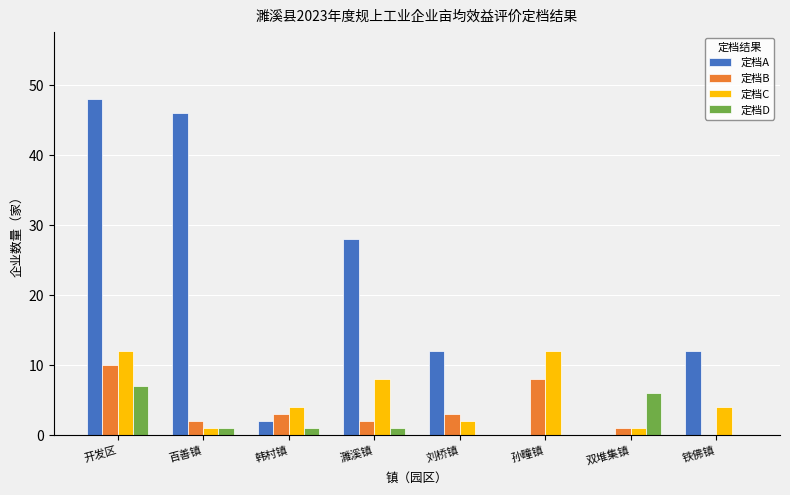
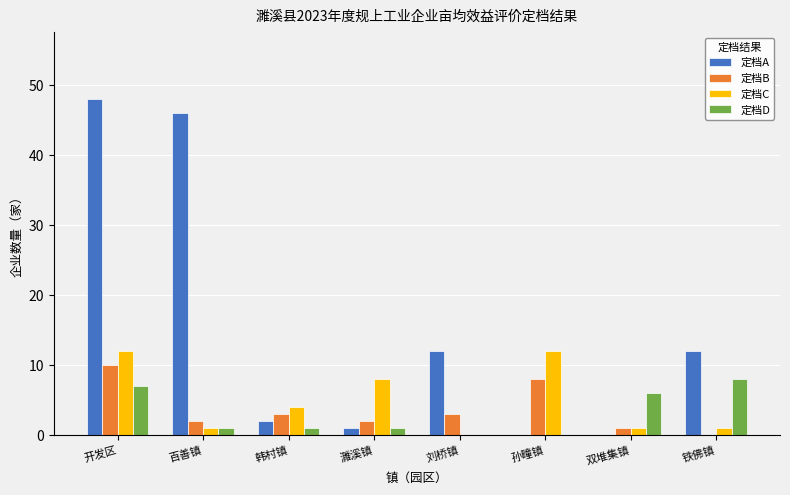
  {
    "定档A": {
      "开发区": 48,
      "百善镇": 46,
      "韩村镇": 2,
-     "濉溪镇": 28,
+     "濉溪镇": 1,
      "刘桥镇": 12,
      "孙疃镇": 0,
      "双堆集镇": 0,
      "铁佛镇": 12
    },
    "定档B": {
      "开发区": 10,
      "百善镇": 2,
      "韩村镇": 3,
      "濉溪镇": 2,
      "刘桥镇": 3,
      "孙疃镇": 8,
      "双堆集镇": 1,
      "铁佛镇": 0
    },
    "定档C": {
      "开发区": 12,
      "百善镇": 1,
      "韩村镇": 4,
      "濉溪镇": 8,
-     "刘桥镇": 2,
+     "刘桥镇": 0,
      "孙疃镇": 12,
      "双堆集镇": 1,
-     "铁佛镇": 4
+     "铁佛镇": 1
    },
    "定档D": {
      "开发区": 7,
      "百善镇": 1,
      "韩村镇": 1,
      "濉溪镇": 1,
      "刘桥镇": 0,
      "孙疃镇": 0,
      "双堆集镇": 6,
-     "铁佛镇": 0
+     "铁佛镇": 8
    }
  }
